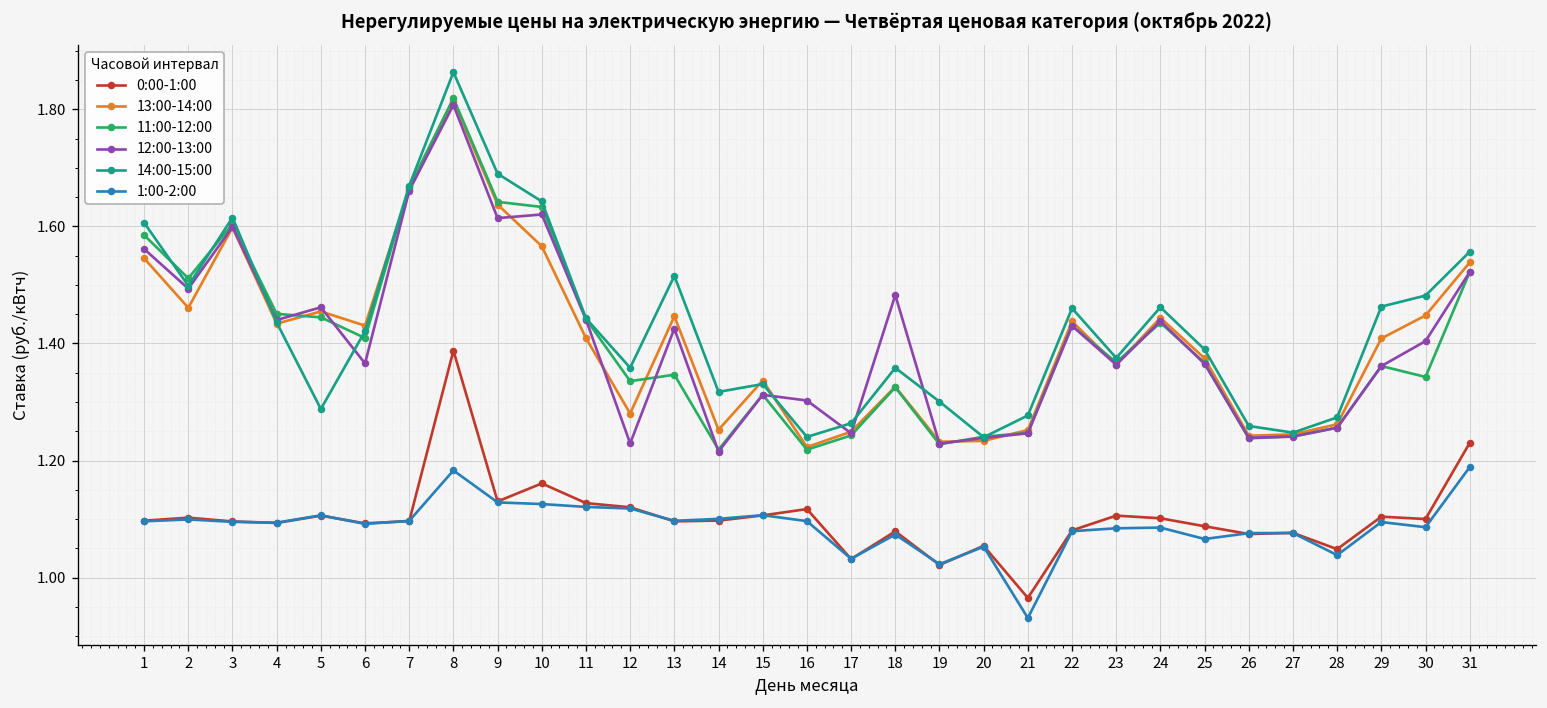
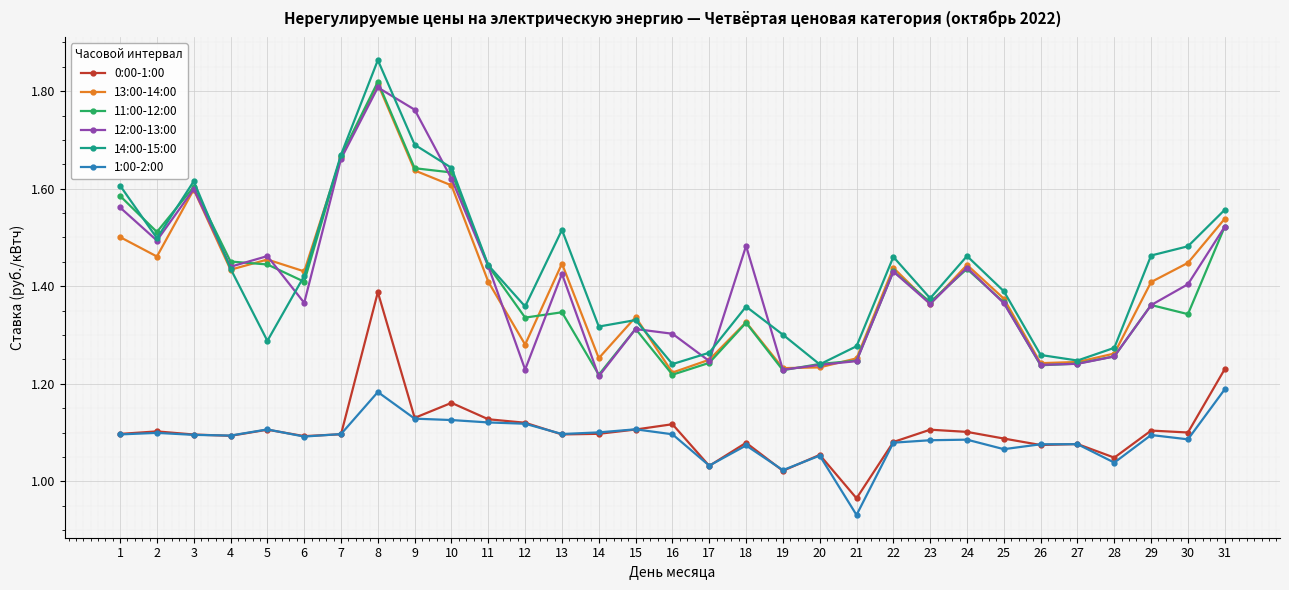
  {
    "0:00-1:00": {
      "8": 1.39,
      "10": 1.16,
      "11": 1.13,
      "16": 1.12,
      "18": 1.08,
      "21": 0.97,
      "23": 1.11,
      "24": 1.10,
      "25": 1.09,
      "28": 1.05,
      "29": 1.10,
      "30": 1.10,
      "31": 1.23
    },
    "13:00-14:00": {
-     "1": 1.55,
+     "1": 1.50,
      "2": 1.46,
      "5": 1.45,
      "6": 1.43,
-     "10": 1.57,
+     "10": 1.61,
      "11": 1.41,
      "12": 1.28,
      "13": 1.45,
      "14": 1.25,
      "15": 1.34,
      "22": 1.44,
      "24": 1.44,
      "25": 1.37,
      "28": 1.26,
      "29": 1.41,
      "30": 1.45,
      "31": 1.54
    },
    "12:00-13:00": {
      "1": 1.56,
      "5": 1.46,
      "6": 1.37,
      "8": 1.81,
-     "9": 1.61,
+     "9": 1.76,
      "10": 1.62,
      "12": 1.23,
      "13": 1.43,
      "16": 1.30,
      "18": 1.48,
      "30": 1.40
    },
    "1:00-2:00": {
      "8": 1.18,
      "10": 1.13,
      "11": 1.12,
      "16": 1.10,
      "18": 1.07,
      "21": 0.93,
      "23": 1.08,
      "24": 1.09,
      "25": 1.07,
      "28": 1.04,
      "29": 1.10,
      "30": 1.09,
      "31": 1.19
    }
  }
